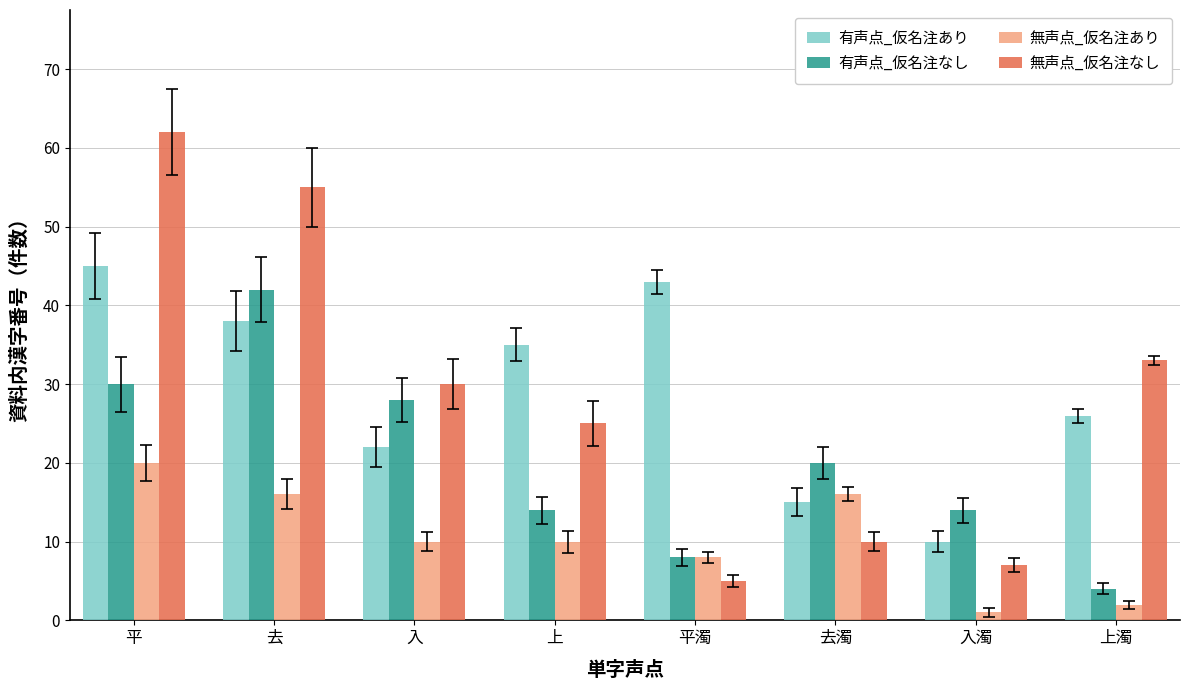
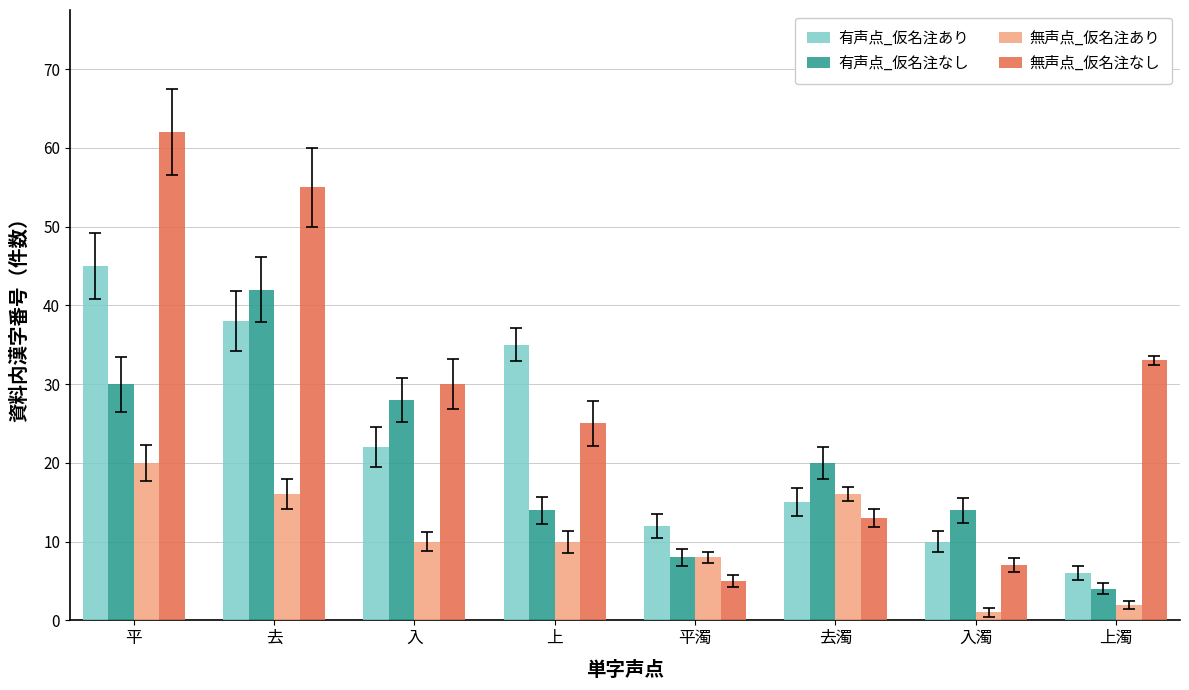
  {
    "有声点_仮名注あり": {
      "平": 45,
      "去": 38,
      "入": 22,
      "上": 35,
-     "平濁": 43,
+     "平濁": 12,
      "去濁": 15,
      "入濁": 10,
-     "上濁": 26
+     "上濁": 6
    },
    "無声点_仮名注あり": {
      "平": 20,
      "去": 16,
      "入": 10,
      "上": 10,
      "平濁": 8,
      "去濁": 16,
      "入濁": 1,
      "上濁": 2
    },
    "無声点_仮名注なし": {
      "平": 62,
      "去": 55,
      "入": 30,
      "上": 25,
      "平濁": 5,
-     "去濁": 10,
+     "去濁": 13,
      "入濁": 7,
      "上濁": 33
    }
  }
